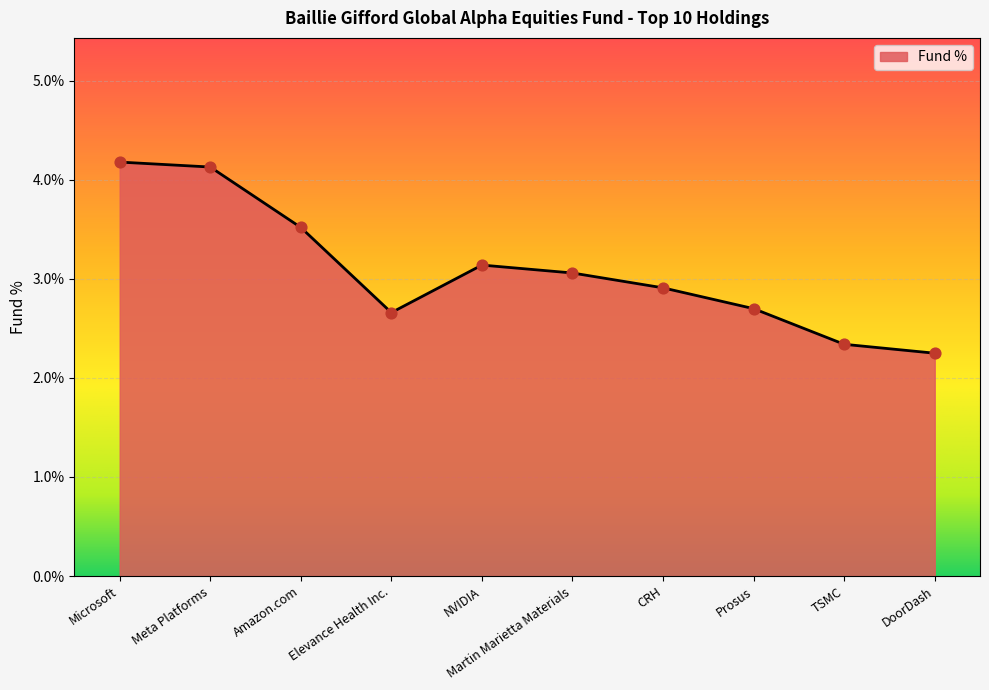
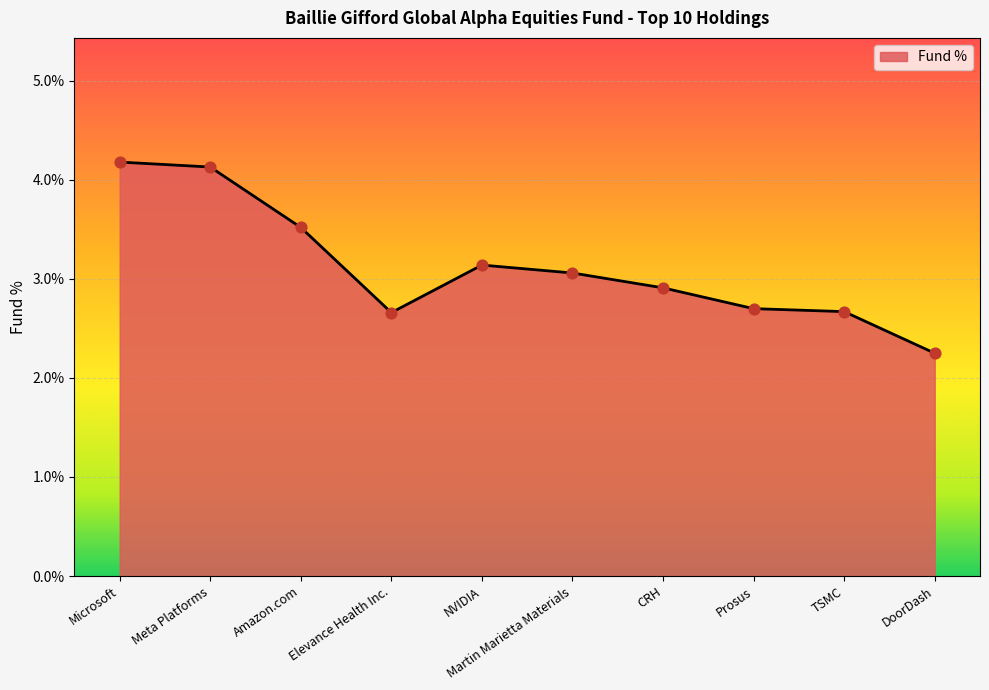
  {
    "Microsoft": "4.2%",
    "Meta Platforms": "4.1%",
    "Amazon.com": "3.5%",
    "Elevance Health Inc.": "2.7%",
    "NVIDIA": "3.1%",
    "Martin Marietta Materials": "3.1%",
    "CRH": "2.9%",
    "Prosus": "2.7%",
-   "TSMC": "2.3%",
+   "TSMC": "2.7%",
    "DoorDash": "2.3%"
  }
